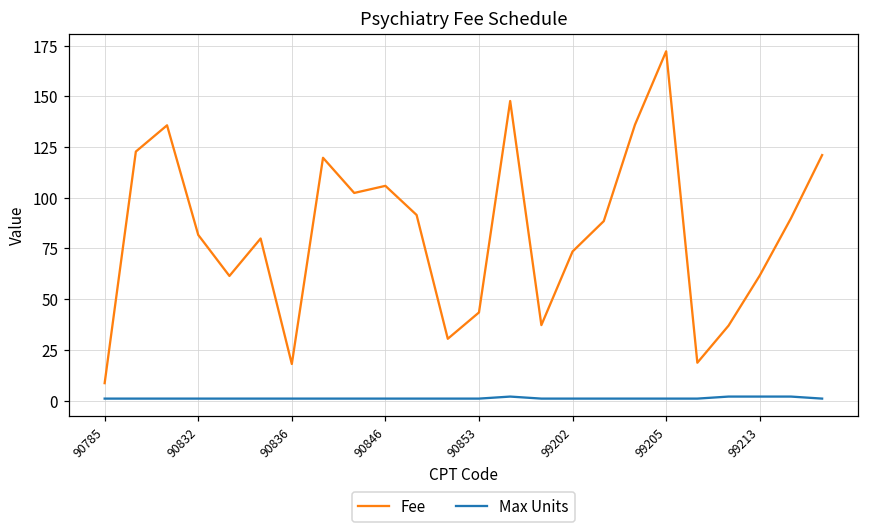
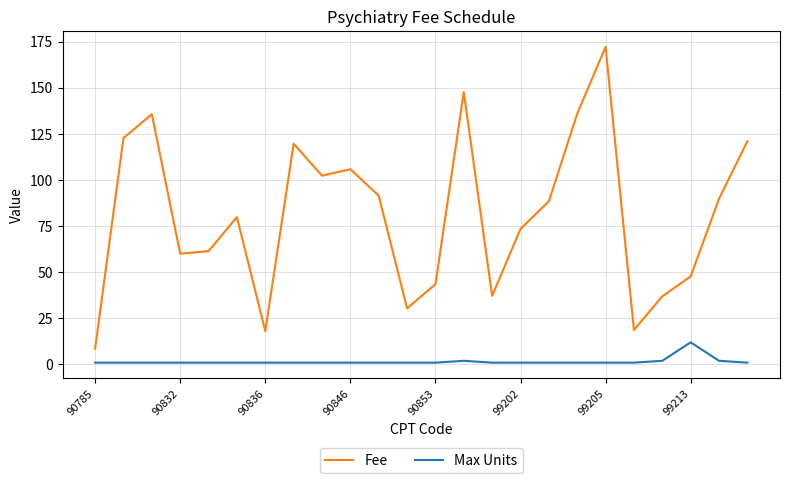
  {
    "Fee": {
      "90785": 9,
-     "90832": 82,
+     "90832": 60,
      "90836": 18,
      "90846": 106,
      "90853": 43,
      "99202": 73,
      "99205": 172,
-     "99213": 62
+     "99213": 48
    },
    "Max Units": {
      "90785": 1,
      "90832": 1,
      "90836": 1,
      "90846": 1,
      "90853": 1,
      "99202": 1,
      "99205": 1,
-     "99213": 2
+     "99213": 12
    }
  }
